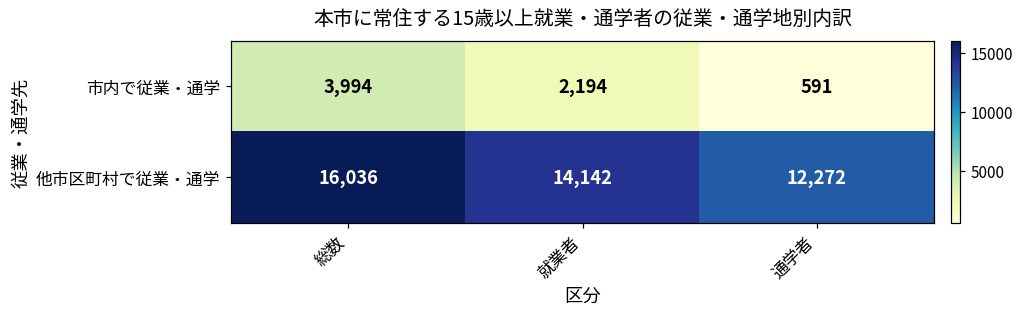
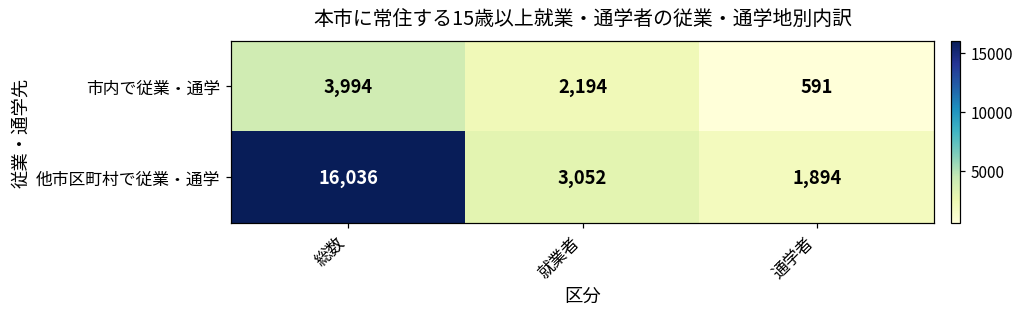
  {
    "市内で従業・通学": {
      "総数": "3,994",
      "就業者": "2,194",
      "通学者": "591"
    },
    "他市区町村で従業・通学": {
      "総数": "16,036",
-     "就業者": "14,142",
-     "通学者": "12,272"
+     "就業者": "3,052",
+     "通学者": "1,894"
    }
  }
